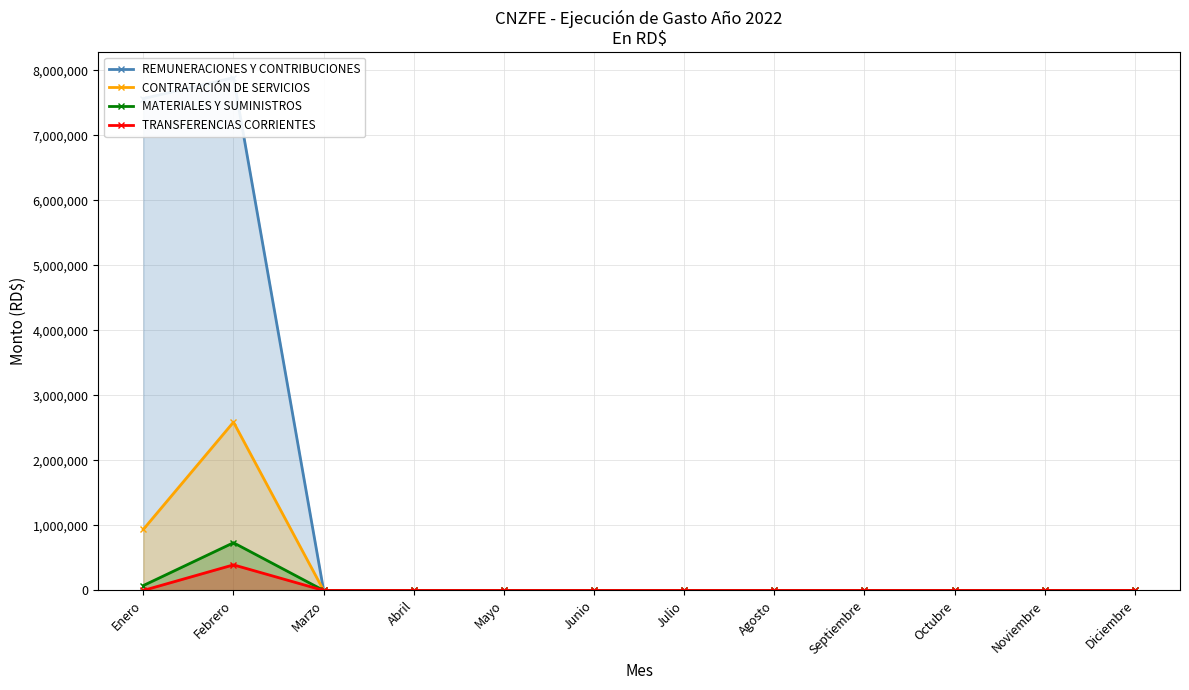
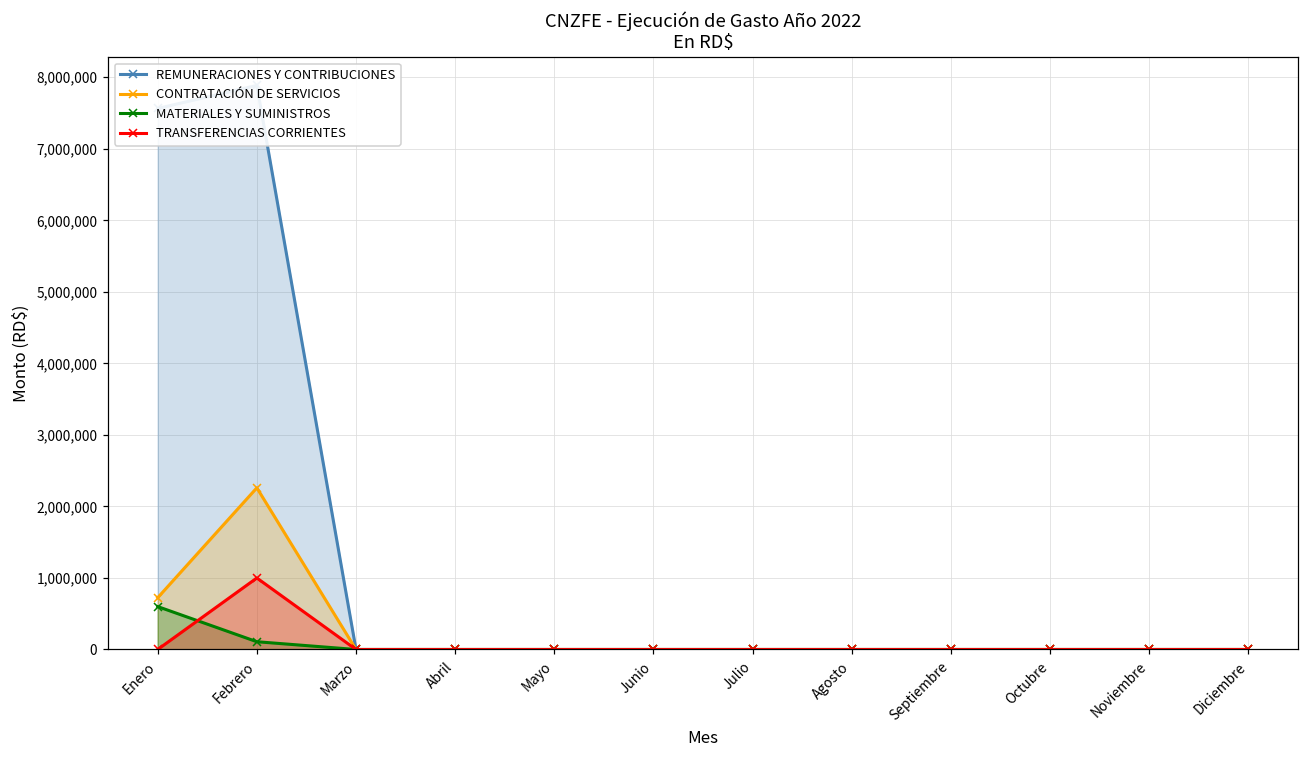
  {
    "CONTRATACIÓN DE SERVICIOS": {
-     "Enero": "900,000",
-     "Febrero": "2,600,000"
+     "Enero": "700,000",
+     "Febrero": "2,300,000"
    },
    "MATERIALES Y SUMINISTROS": {
-     "Enero": "100,000",
-     "Febrero": "700,000"
+     "Enero": "600,000",
+     "Febrero": "100,000"
    },
    "TRANSFERENCIAS CORRIENTES": {
      "Enero": "0",
-     "Febrero": "400,000"
+     "Febrero": "1,000,000"
    }
  }
